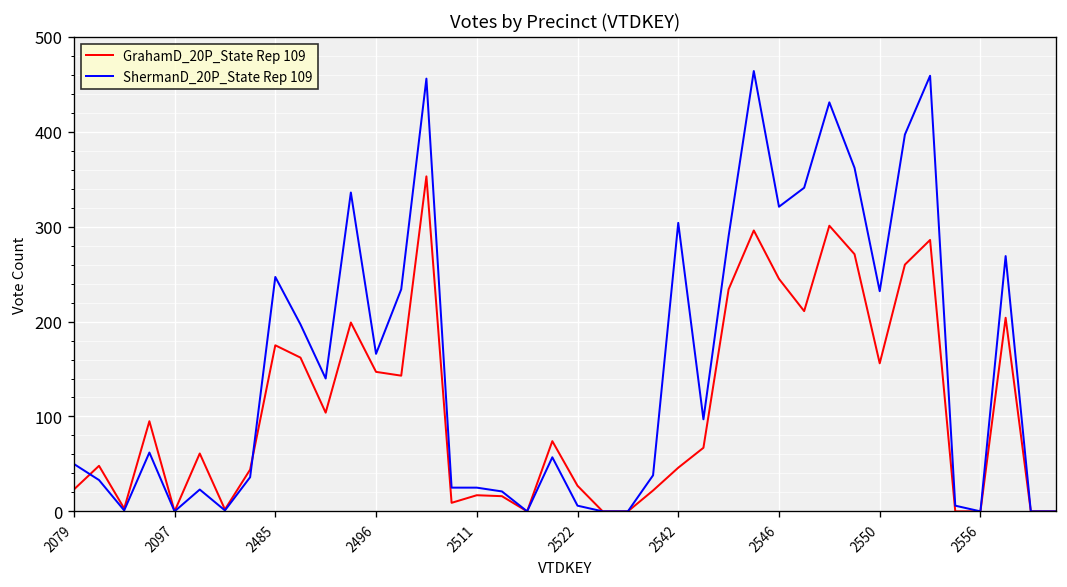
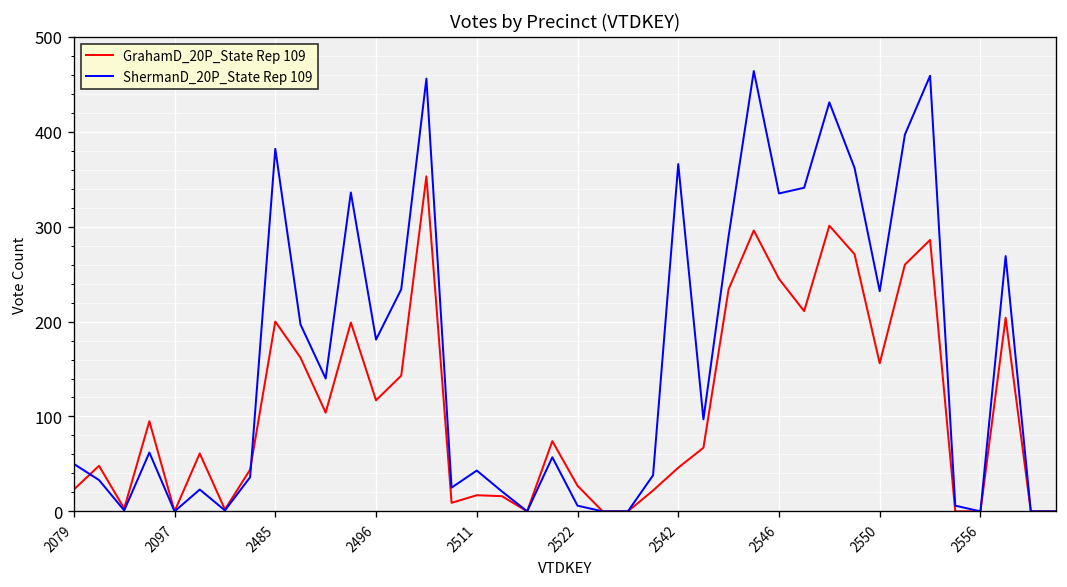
  {
    "GrahamD_20P_State Rep 109": {
      "2079": 20,
-     "2485": 180,
-     "2496": 150,
+     "2485": 200,
+     "2496": 120,
      "2511": 20,
      "2522": 30,
      "2542": 50,
      "2546": 250,
      "2550": 160
    },
    "ShermanD_20P_State Rep 109": {
      "2079": 50,
-     "2485": 250,
-     "2496": 170,
-     "2511": 30,
+     "2485": 380,
+     "2496": 180,
+     "2511": 40,
      "2522": 10,
-     "2542": 300,
-     "2546": 320,
+     "2542": 370,
+     "2546": 340,
      "2550": 230
    }
  }
